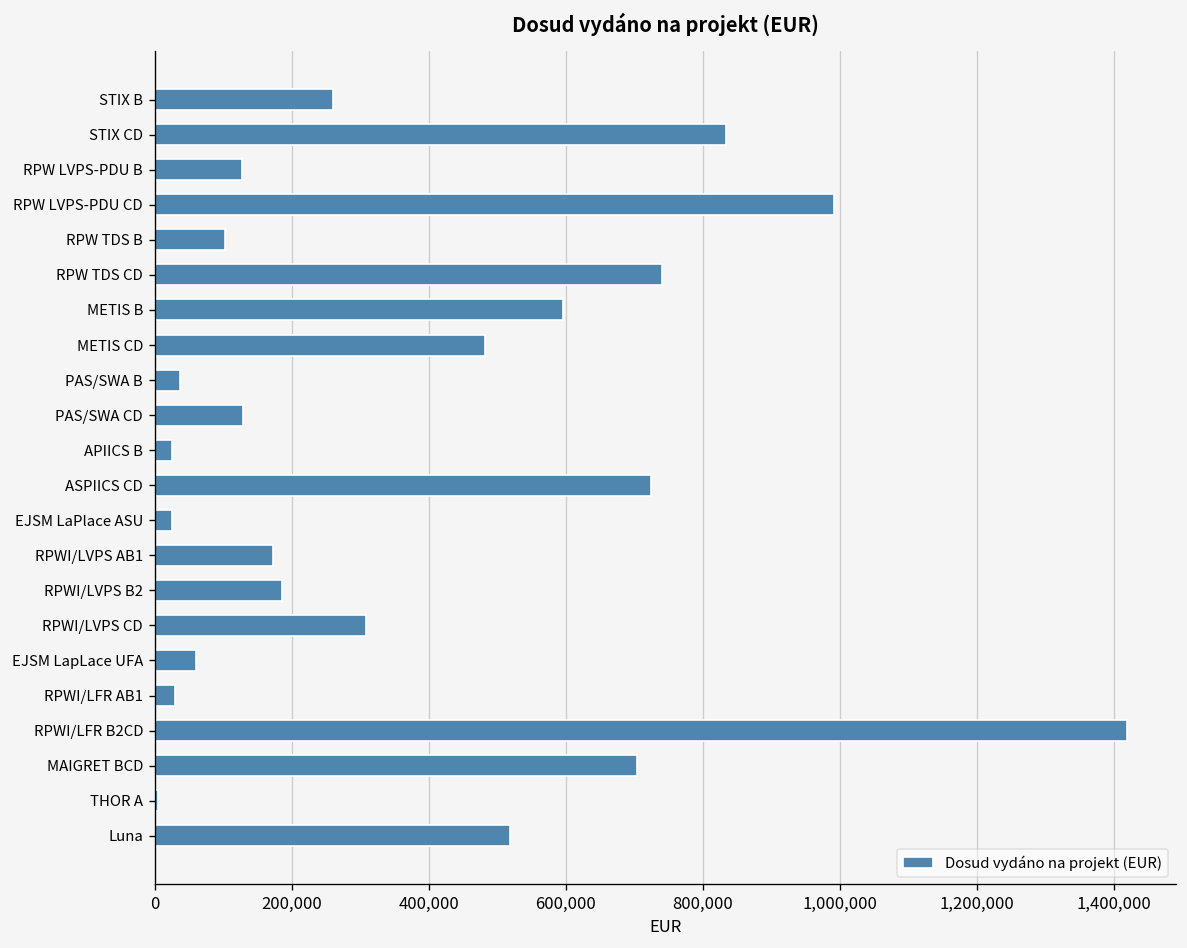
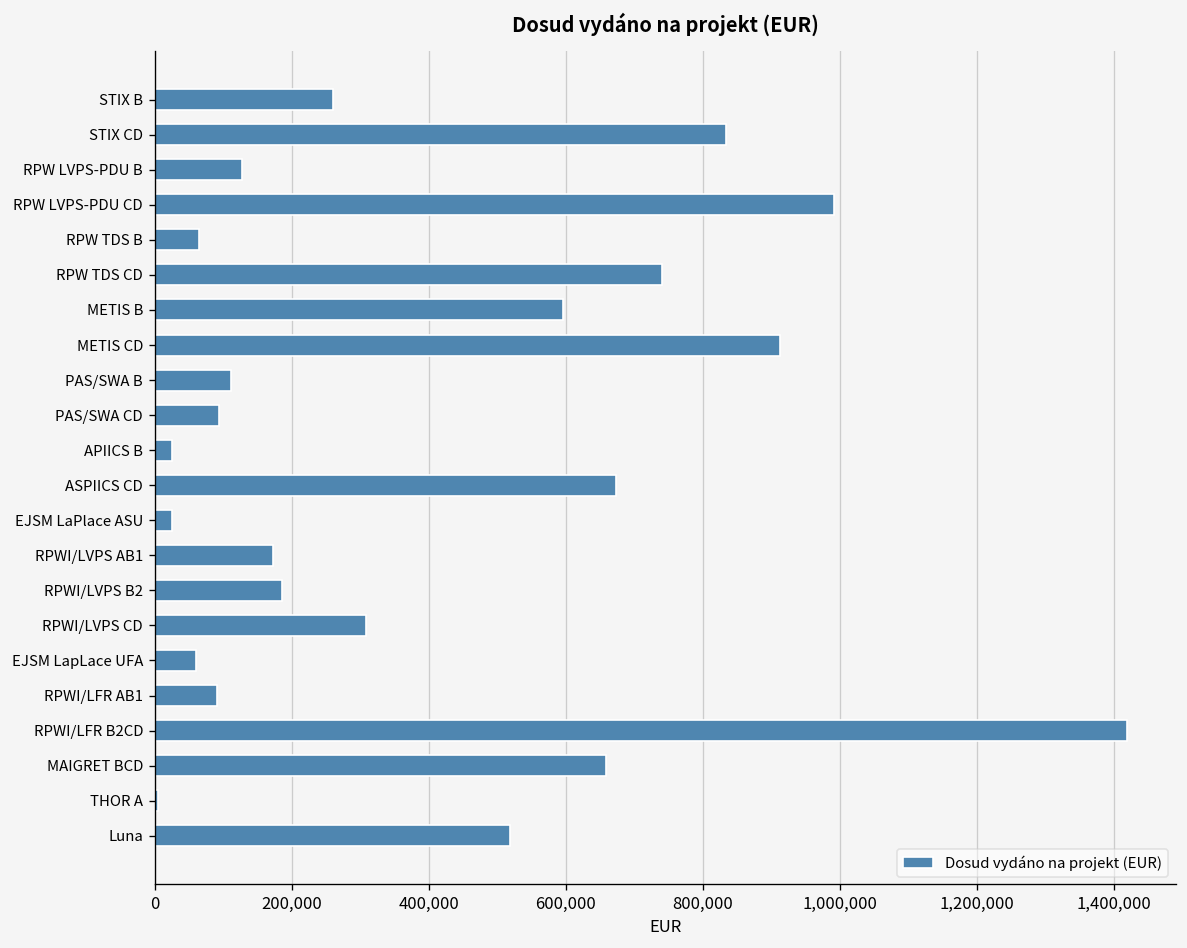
  {
    "STIX B": "260,000",
    "STIX CD": "830,000",
    "RPW LVPS-PDU B": "130,000",
    "RPW LVPS-PDU CD": "990,000",
-   "RPW TDS B": "100,000",
+   "RPW TDS B": "60,000",
    "RPW TDS CD": "740,000",
    "METIS B": "600,000",
-   "METIS CD": "480,000",
-   "PAS/SWA B": "40,000",
-   "PAS/SWA CD": "130,000",
+   "METIS CD": "910,000",
+   "PAS/SWA B": "110,000",
+   "PAS/SWA CD": "90,000",
    "APIICS B": "30,000",
-   "ASPIICS CD": "720,000",
+   "ASPIICS CD": "670,000",
    "EJSM LaPlace ASU": "30,000",
    "RPWI/LVPS AB1": "170,000",
    "RPWI/LVPS B2": "190,000",
    "RPWI/LVPS CD": "310,000",
    "EJSM LapLace UFA": "60,000",
-   "RPWI/LFR AB1": "30,000",
+   "RPWI/LFR AB1": "90,000",
    "RPWI/LFR B2CD": "1,420,000",
-   "MAIGRET BCD": "700,000",
+   "MAIGRET BCD": "660,000",
    "THOR A": "0",
    "Luna": "520,000"
  }
